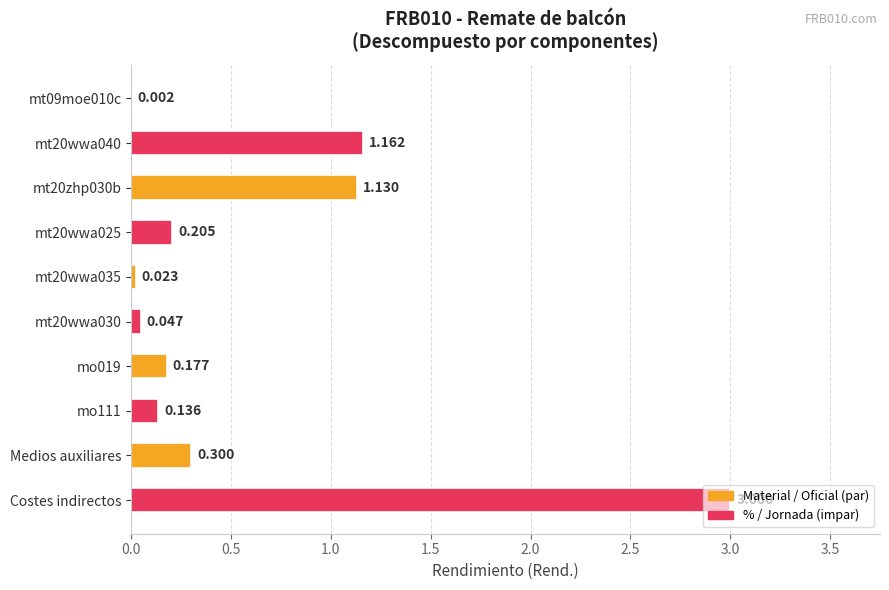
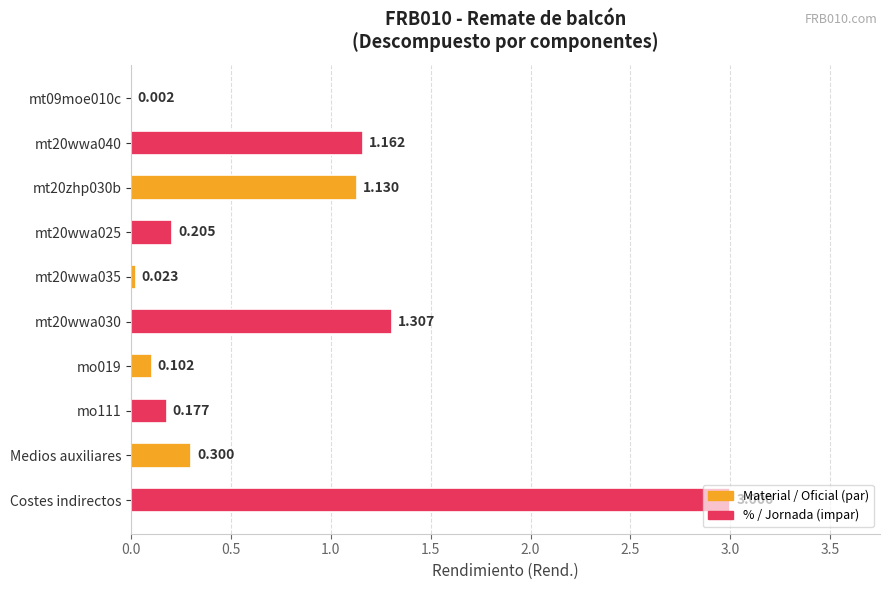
  {
    "mt09moe010c": 0.002,
    "mt20wwa040": 1.162,
    "mt20zhp030b": 1.130,
    "mt20wwa025": 0.205,
    "mt20wwa035": 0.023,
-   "mt20wwa030": 0.047,
-   "mo019": 0.177,
-   "mo111": 0.136,
+   "mt20wwa030": 1.307,
+   "mo019": 0.102,
+   "mo111": 0.177,
    "Medios auxiliares": 0.300
  }
